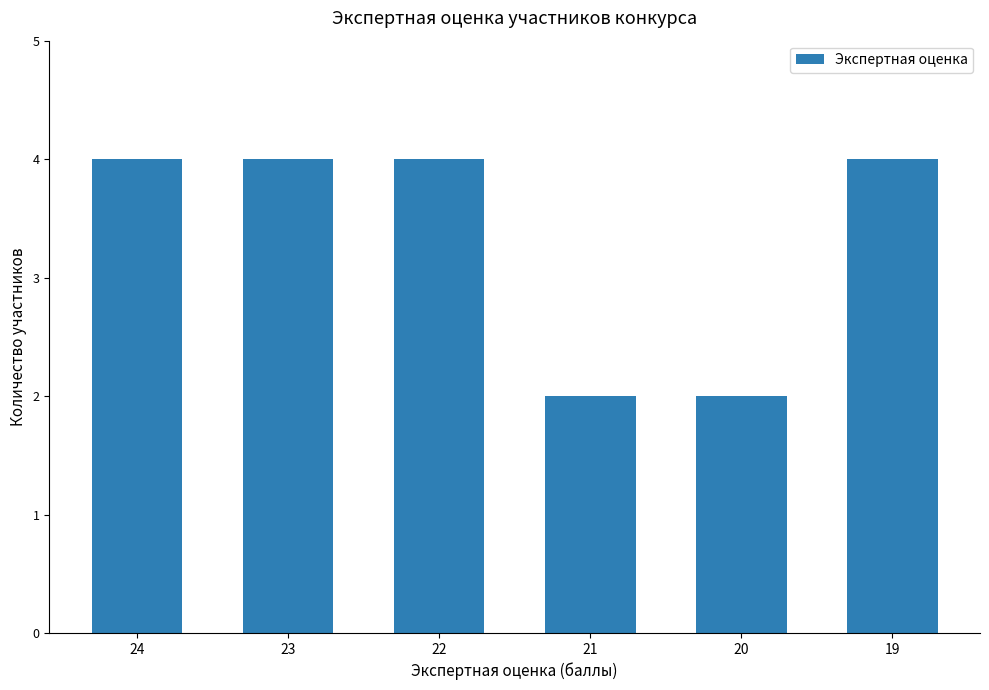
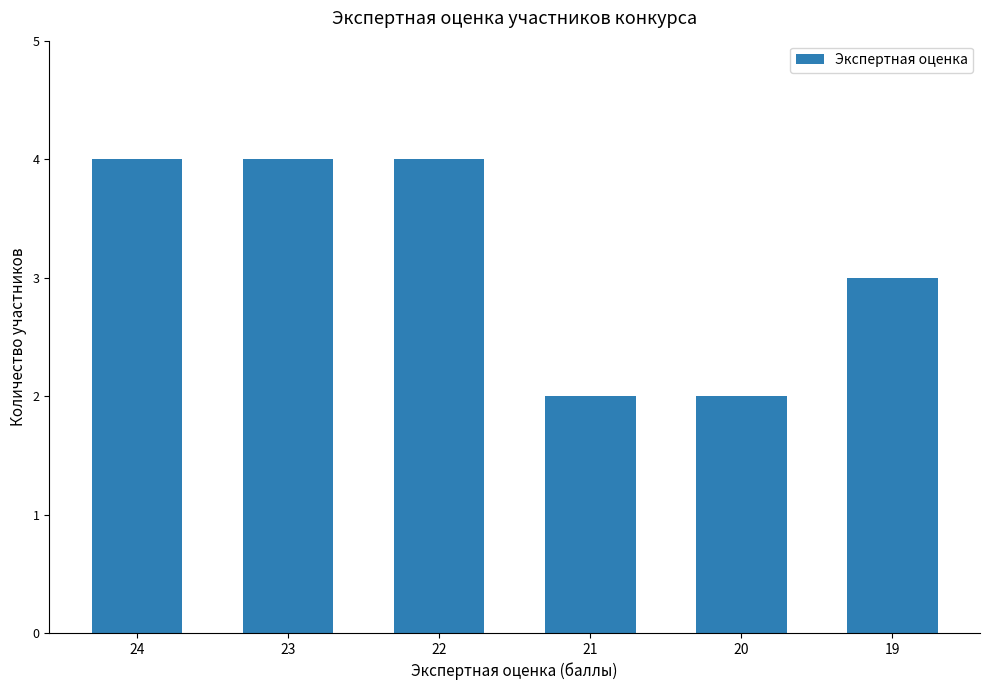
  {
    "24": 4,
    "23": 4,
    "22": 4,
    "21": 2,
    "20": 2,
-   "19": 4
+   "19": 3
  }
